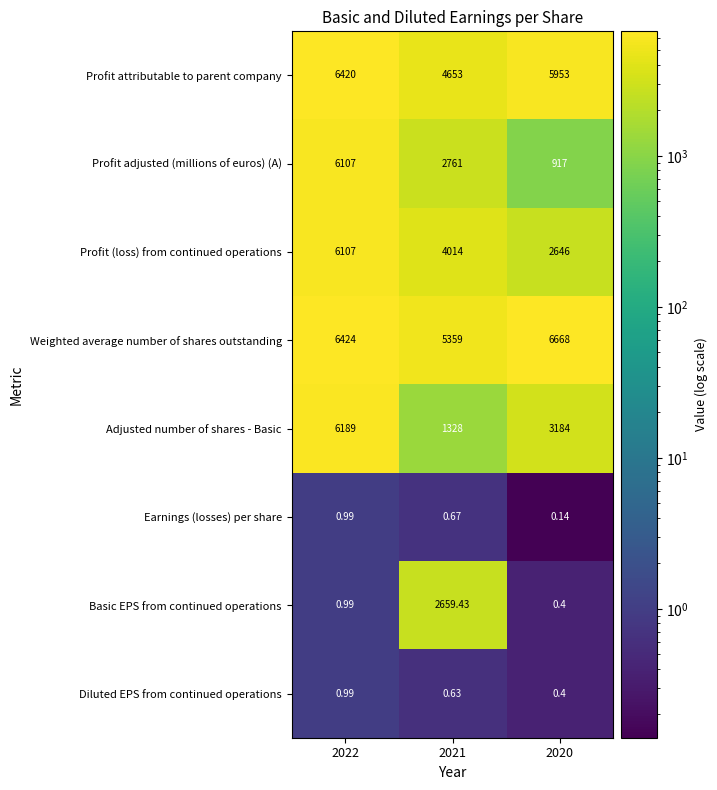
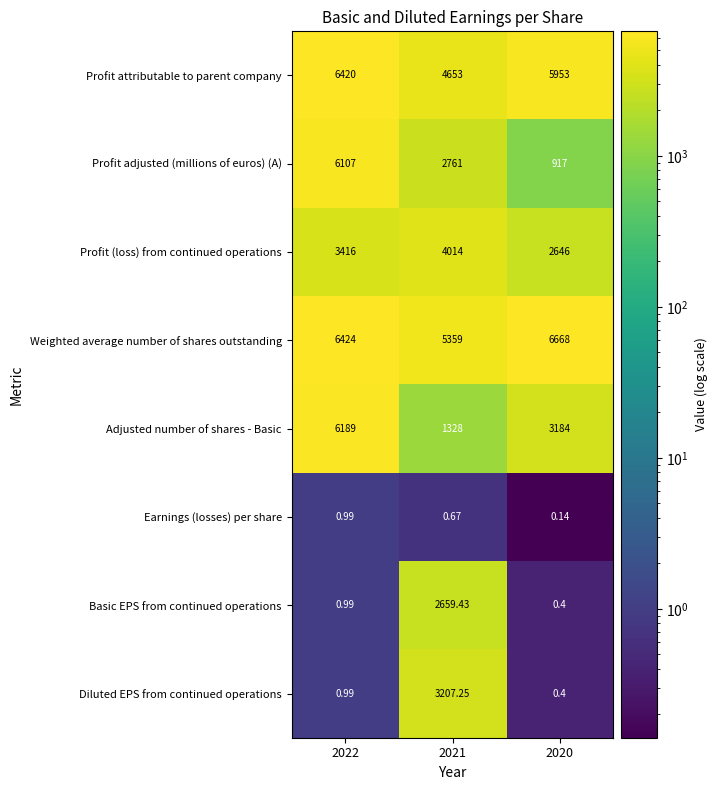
  {
    "Profit attributable to parent company": {
      "2022": 6420,
      "2021": 4653,
      "2020": 5953
    },
    "Profit adjusted (millions of euros) (A)": {
      "2022": 6107,
      "2021": 2761,
      "2020": 917
    },
    "Profit (loss) from continued operations": {
-     "2022": 6107,
+     "2022": 3416,
      "2021": 4014,
      "2020": 2646
    },
    "Weighted average number of shares outstanding": {
      "2022": 6424,
      "2021": 5359,
      "2020": 6668
    },
    "Adjusted number of shares - Basic": {
      "2022": 6189,
      "2021": 1328,
      "2020": 3184
    },
    "Earnings (losses) per share": {
      "2022": 0.99,
      "2021": 0.67,
      "2020": 0.14
    },
    "Basic EPS from continued operations": {
      "2022": 0.99,
      "2021": 2659.43,
      "2020": 0.4
    },
    "Diluted EPS from continued operations": {
      "2022": 0.99,
-     "2021": 0.63,
+     "2021": 3207.25,
      "2020": 0.4
    }
  }
